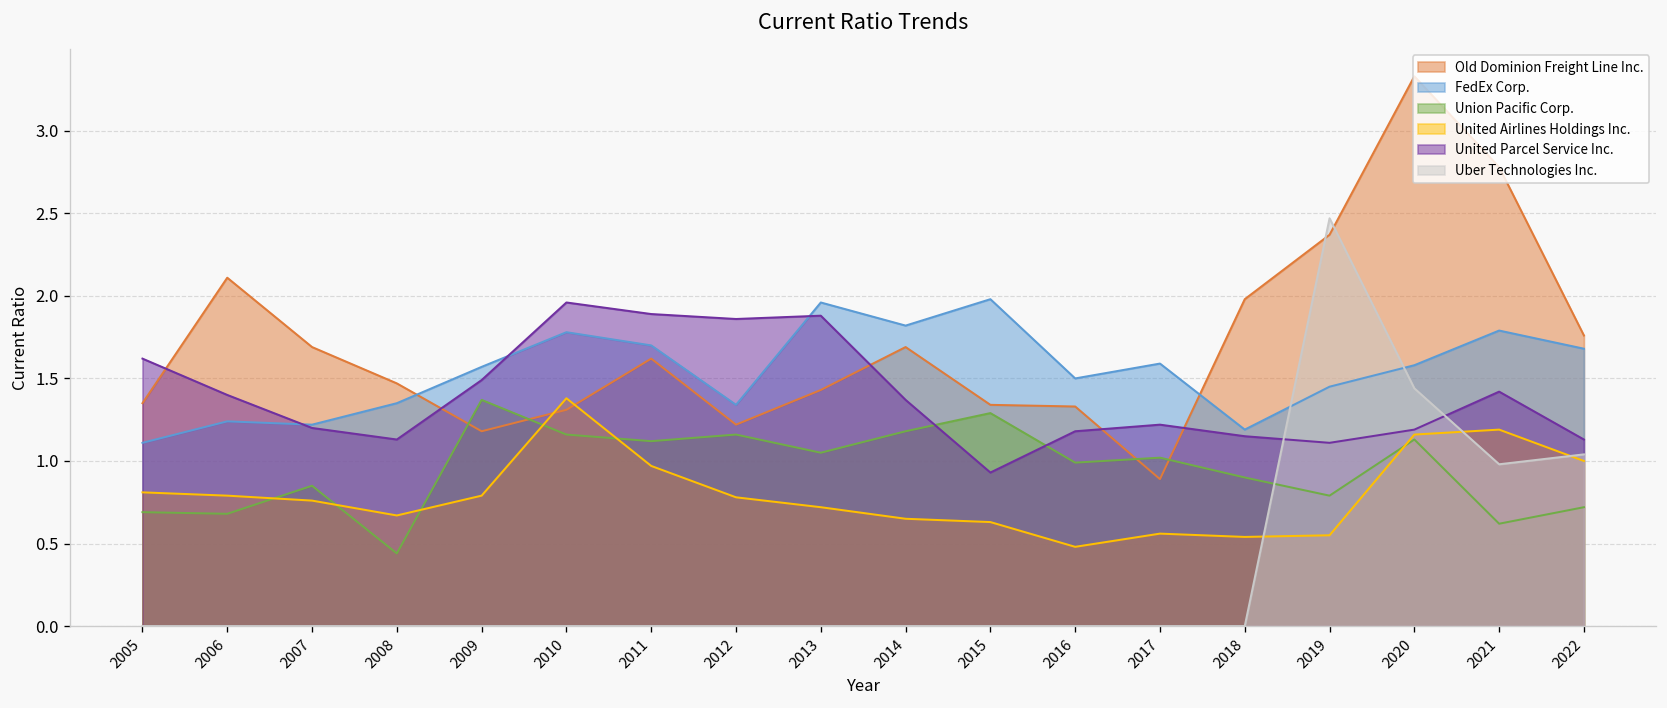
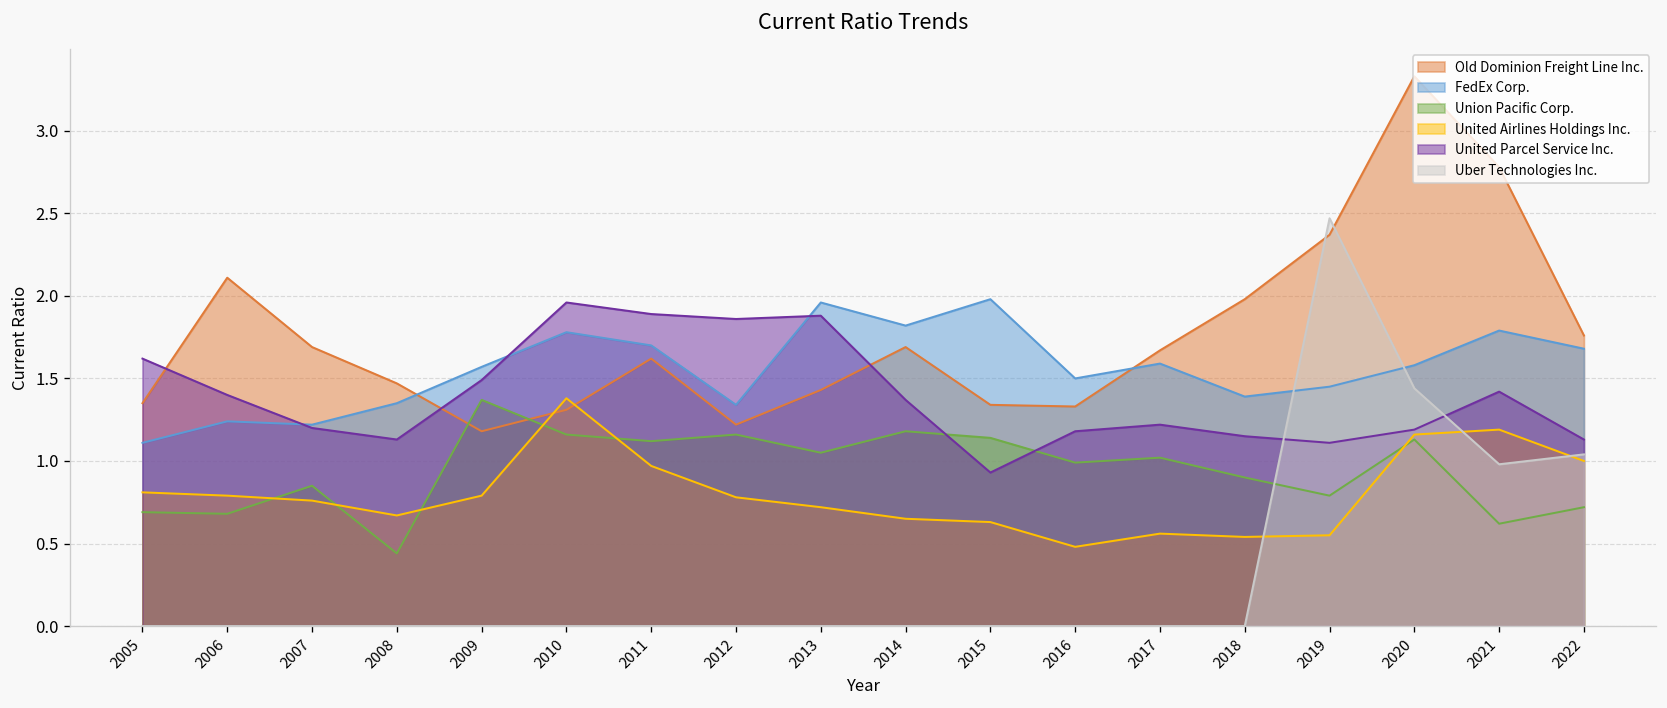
  {
    "Old Dominion Freight Line Inc.": {
      "2005": 1.35,
      "2006": 2.11,
      "2007": 1.69,
      "2008": 1.47,
      "2009": 1.18,
      "2010": 1.31,
      "2011": 1.62,
      "2012": 1.22,
      "2013": 1.43,
      "2014": 1.69,
      "2015": 1.34,
      "2016": 1.33,
-     "2017": 0.89,
+     "2017": 1.67,
      "2018": 1.98,
      "2019": 2.37,
      "2022": 1.76
    },
    "FedEx Corp.": {
      "2005": 1.11,
      "2006": 1.24,
      "2007": 1.22,
      "2008": 1.35,
      "2009": 1.57,
      "2010": 1.78,
      "2011": 1.70,
      "2012": 1.34,
      "2013": 1.96,
      "2014": 1.82,
      "2015": 1.98,
      "2016": 1.50,
      "2017": 1.59,
-     "2018": 1.19,
+     "2018": 1.39,
      "2019": 1.45,
      "2020": 1.58,
      "2021": 1.79,
      "2022": 1.68
    },
    "Union Pacific Corp.": {
      "2005": 0.69,
      "2006": 0.68,
      "2007": 0.85,
      "2008": 0.44,
      "2009": 1.37,
      "2010": 1.16,
      "2011": 1.12,
      "2012": 1.16,
      "2013": 1.05,
      "2014": 1.18,
-     "2015": 1.29,
+     "2015": 1.14,
      "2016": 0.99,
      "2017": 1.02,
      "2018": 0.90,
      "2019": 0.79,
      "2020": 1.13,
      "2021": 0.62,
      "2022": 0.72
    },
    "United Airlines Holdings Inc.": {
      "2005": 0.81,
      "2006": 0.79,
      "2007": 0.76,
      "2008": 0.67,
      "2009": 0.79,
      "2010": 1.38,
      "2011": 0.97,
      "2012": 0.78,
      "2013": 0.72,
      "2014": 0.65,
      "2015": 0.63,
      "2016": 0.48,
      "2017": 0.56,
      "2018": 0.54,
      "2019": 0.55,
      "2020": 1.16,
      "2021": 1.19,
      "2022": 1.00
    },
    "United Parcel Service Inc.": {
      "2005": 1.62,
      "2006": 1.40,
      "2007": 1.20,
      "2008": 1.13,
      "2009": 1.49,
      "2010": 1.96,
      "2011": 1.89,
      "2012": 1.86,
      "2013": 1.88,
      "2014": 1.37,
      "2015": 0.93,
      "2016": 1.18,
      "2017": 1.22,
      "2018": 1.15,
      "2019": 1.11,
      "2020": 1.19,
      "2021": 1.42,
      "2022": 1.13
    },
    "Uber Technologies Inc.": {
      "2005": 0.00,
      "2006": 0.00,
      "2007": 0.00,
      "2008": 0.00,
      "2009": 0.00,
      "2010": 0.00,
      "2011": 0.00,
      "2012": 0.00,
      "2013": 0.00,
      "2014": 0.00,
      "2015": 0.00,
      "2016": 0.00,
      "2017": 0.00,
      "2018": 0.00,
      "2019": 2.47,
      "2020": 1.44,
      "2021": 0.98,
      "2022": 1.04
    }
  }
